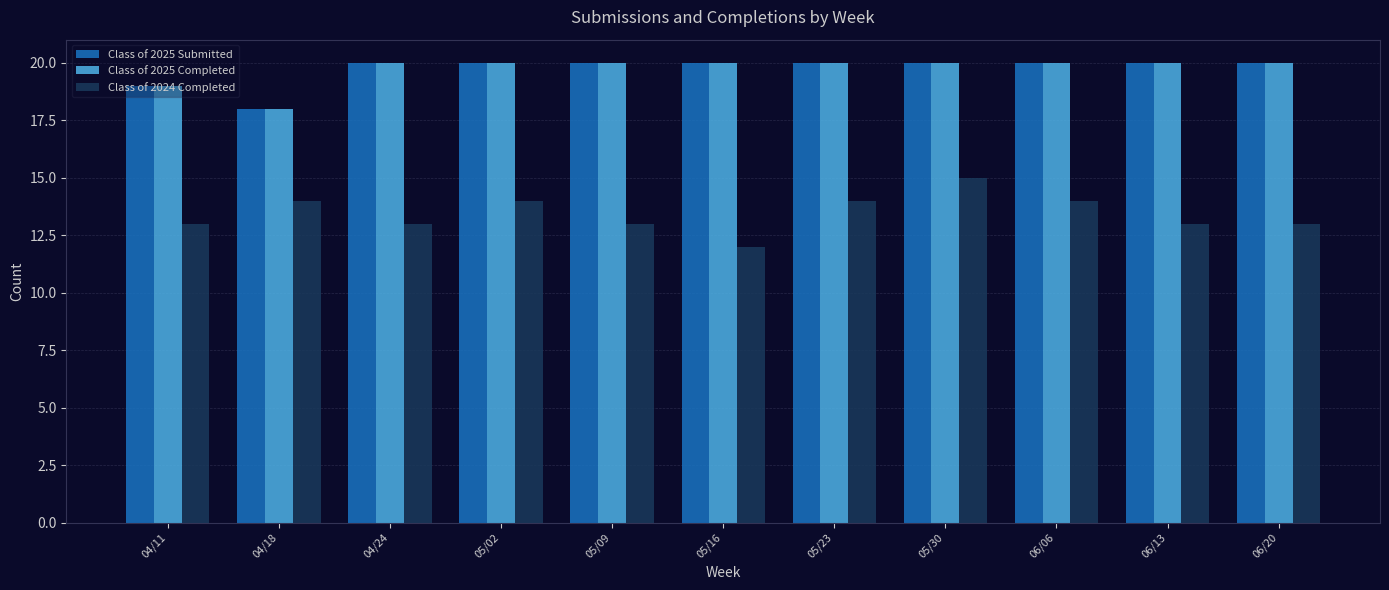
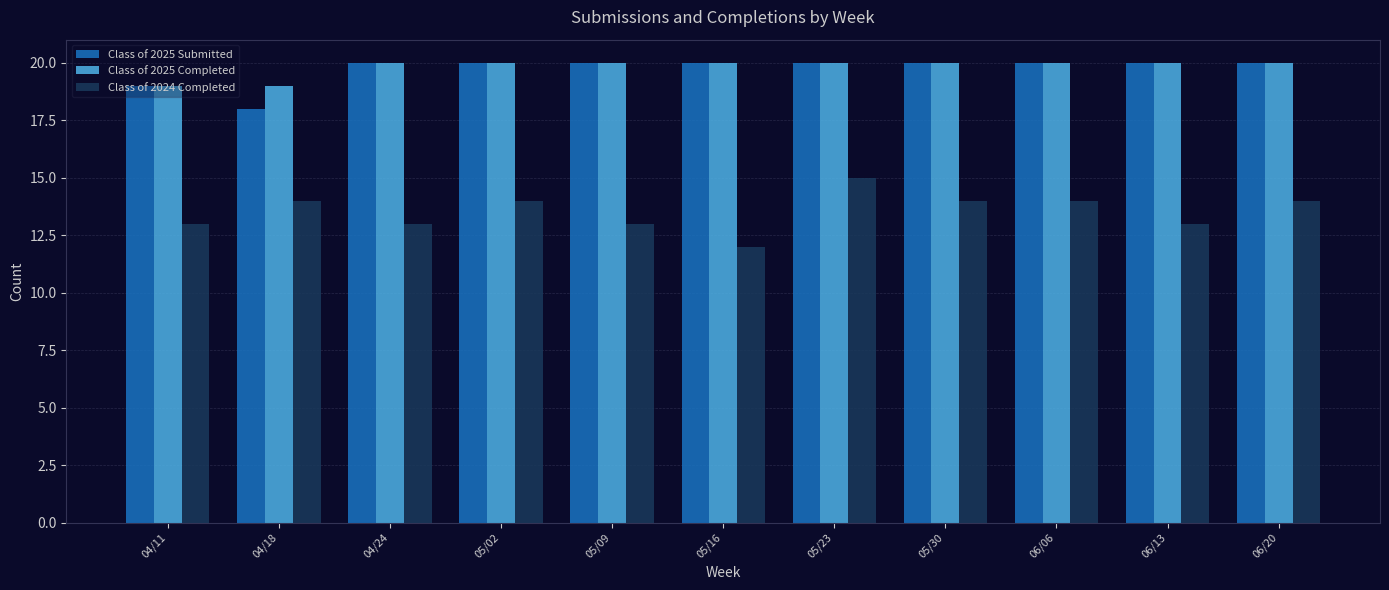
  {
    "Class of 2025 Submitted": {
      "04/18": 18,
      "04/24": 20,
      "05/02": 20,
      "05/09": 20,
      "05/16": 20,
      "05/23": 20,
      "05/30": 20,
      "06/06": 20,
      "06/13": 20,
      "06/20": 20
    },
    "Class of 2025 Completed": {
-     "04/18": 18,
+     "04/18": 19,
      "04/24": 20,
      "05/02": 20,
      "05/09": 20,
      "05/16": 20,
      "05/23": 20,
      "05/30": 20,
      "06/06": 20,
      "06/13": 20,
      "06/20": 20
    },
    "Class of 2024 Completed": {
      "04/11": 13,
      "04/18": 14,
      "04/24": 13,
      "05/02": 14,
      "05/09": 13,
      "05/16": 12,
-     "05/23": 14,
-     "05/30": 15,
+     "05/23": 15,
+     "05/30": 14,
      "06/06": 14,
      "06/13": 13,
-     "06/20": 13
+     "06/20": 14
    }
  }
